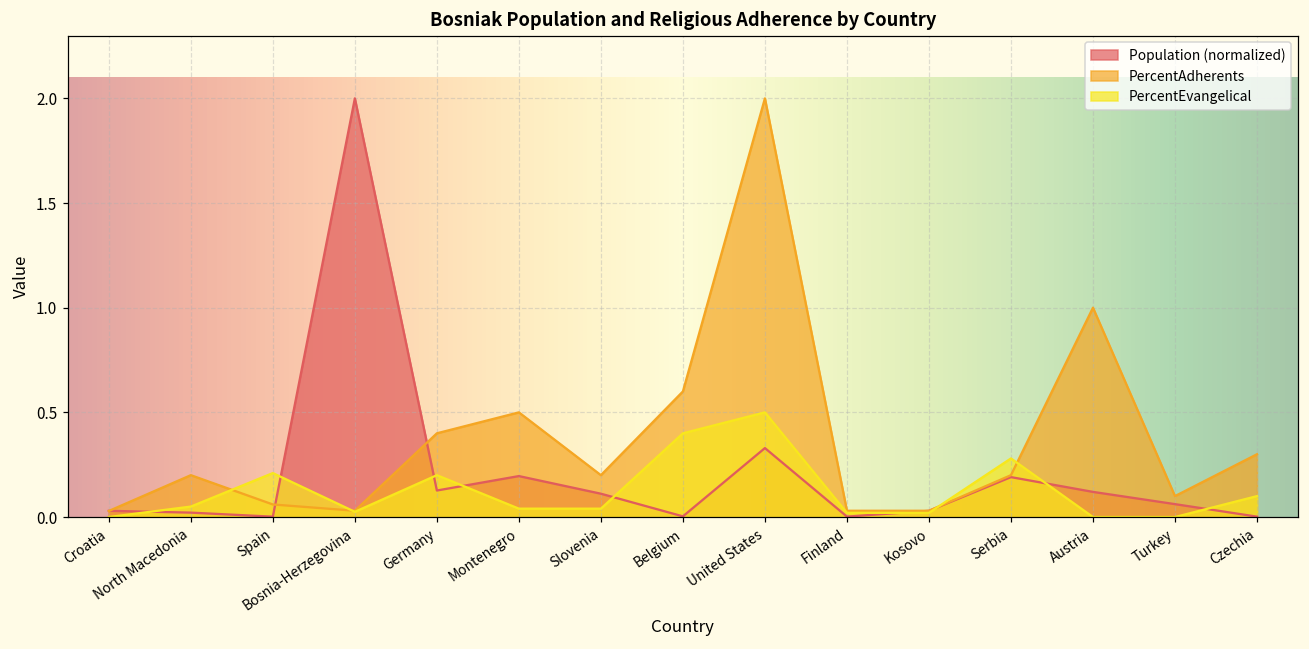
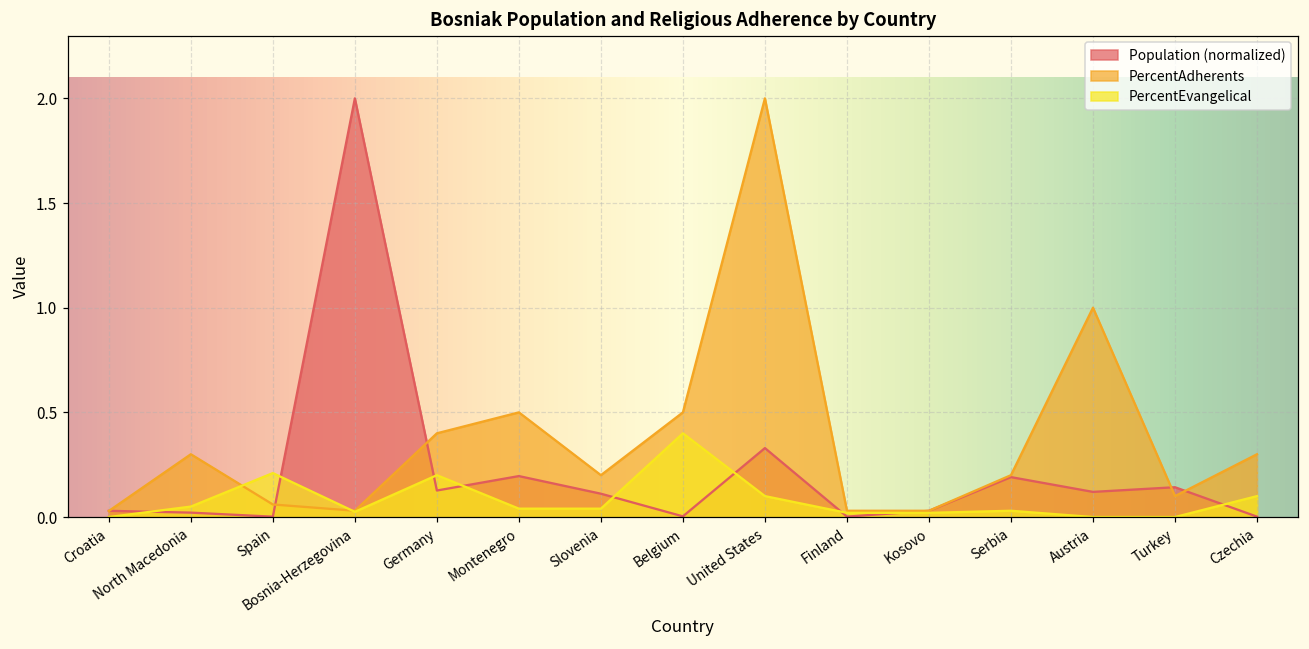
  {
    "Population (normalized)": {
      "North Macedonia": 0.02,
      "Spain": 0.00,
      "Bosnia-Herzegovina": 2.00,
      "Germany": 0.13,
      "Montenegro": 0.20,
      "Slovenia": 0.11,
      "Belgium": 0.00,
      "United States": 0.33,
      "Finland": 0.00,
      "Austria": 0.12,
-     "Turkey": 0.06,
+     "Turkey": 0.14,
      "Czechia": 0.00
    },
    "PercentAdherents": {
-     "North Macedonia": 0.2,
+     "North Macedonia": 0.3,
      "Spain": 0.06,
      "Germany": 0.4,
      "Montenegro": 0.5,
      "Slovenia": 0.2,
-     "Belgium": 0.6,
+     "Belgium": 0.5,
      "United States": 2.0,
      "Austria": 1.0,
      "Turkey": 0.1,
      "Czechia": 0.3
    },
    "PercentEvangelical": {
      "Croatia": 0.00,
      "North Macedonia": 0.05,
      "Spain": 0.21,
      "Germany": 0.20,
      "Montenegro": 0.04,
      "Slovenia": 0.04,
      "Belgium": 0.40,
-     "United States": 0.5,
-     "Serbia": 0.28,
+     "United States": 0.1,
+     "Serbia": 0.03,
      "Austria": 0.00,
      "Turkey": 0.00,
      "Czechia": 0.10
    }
  }
